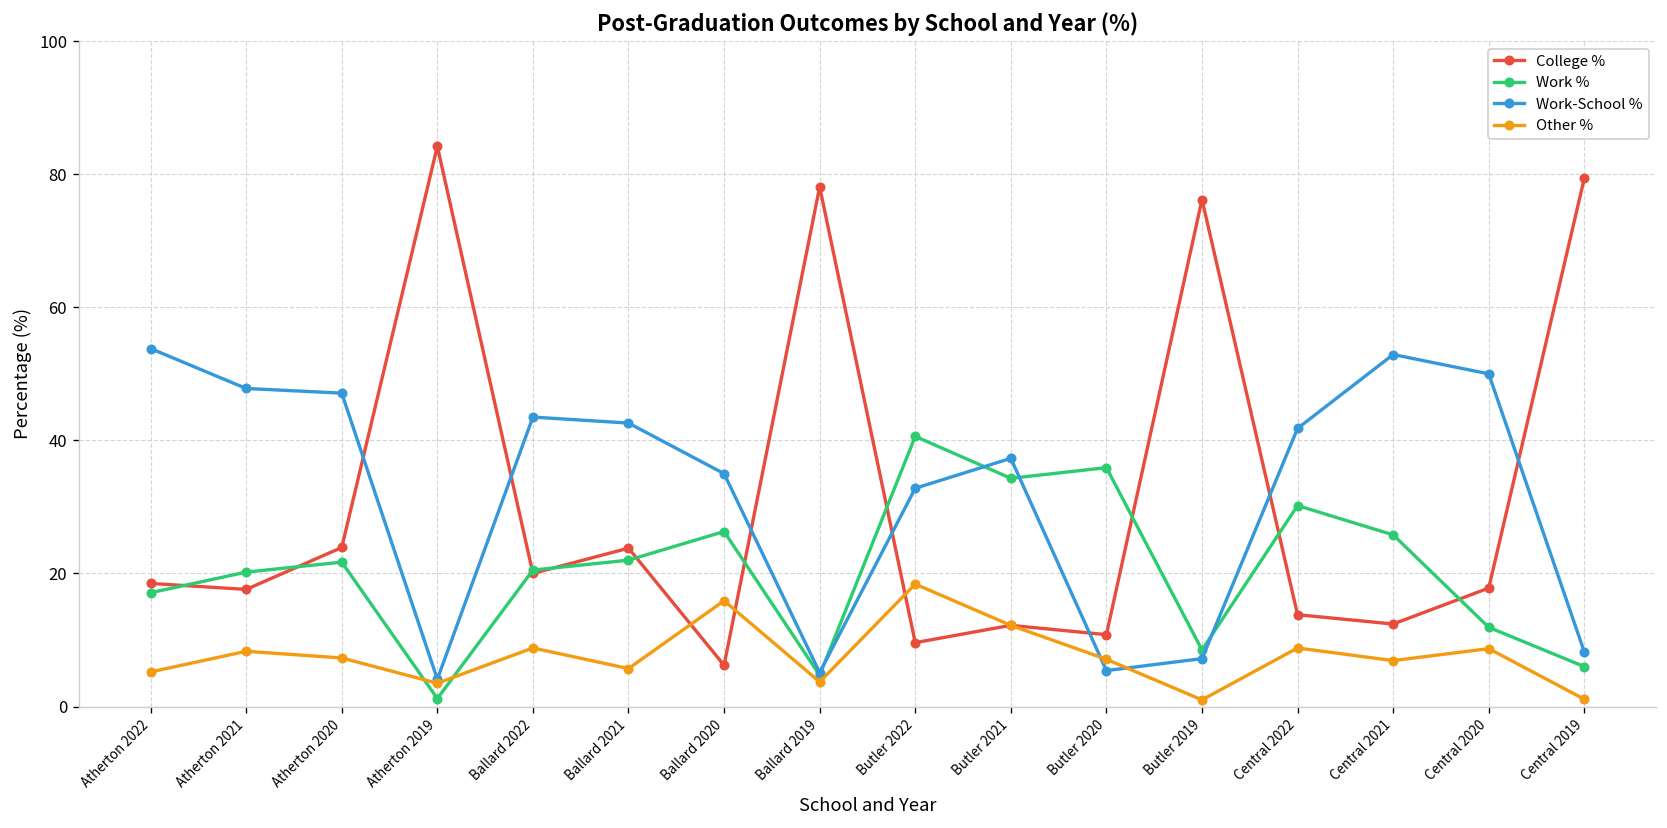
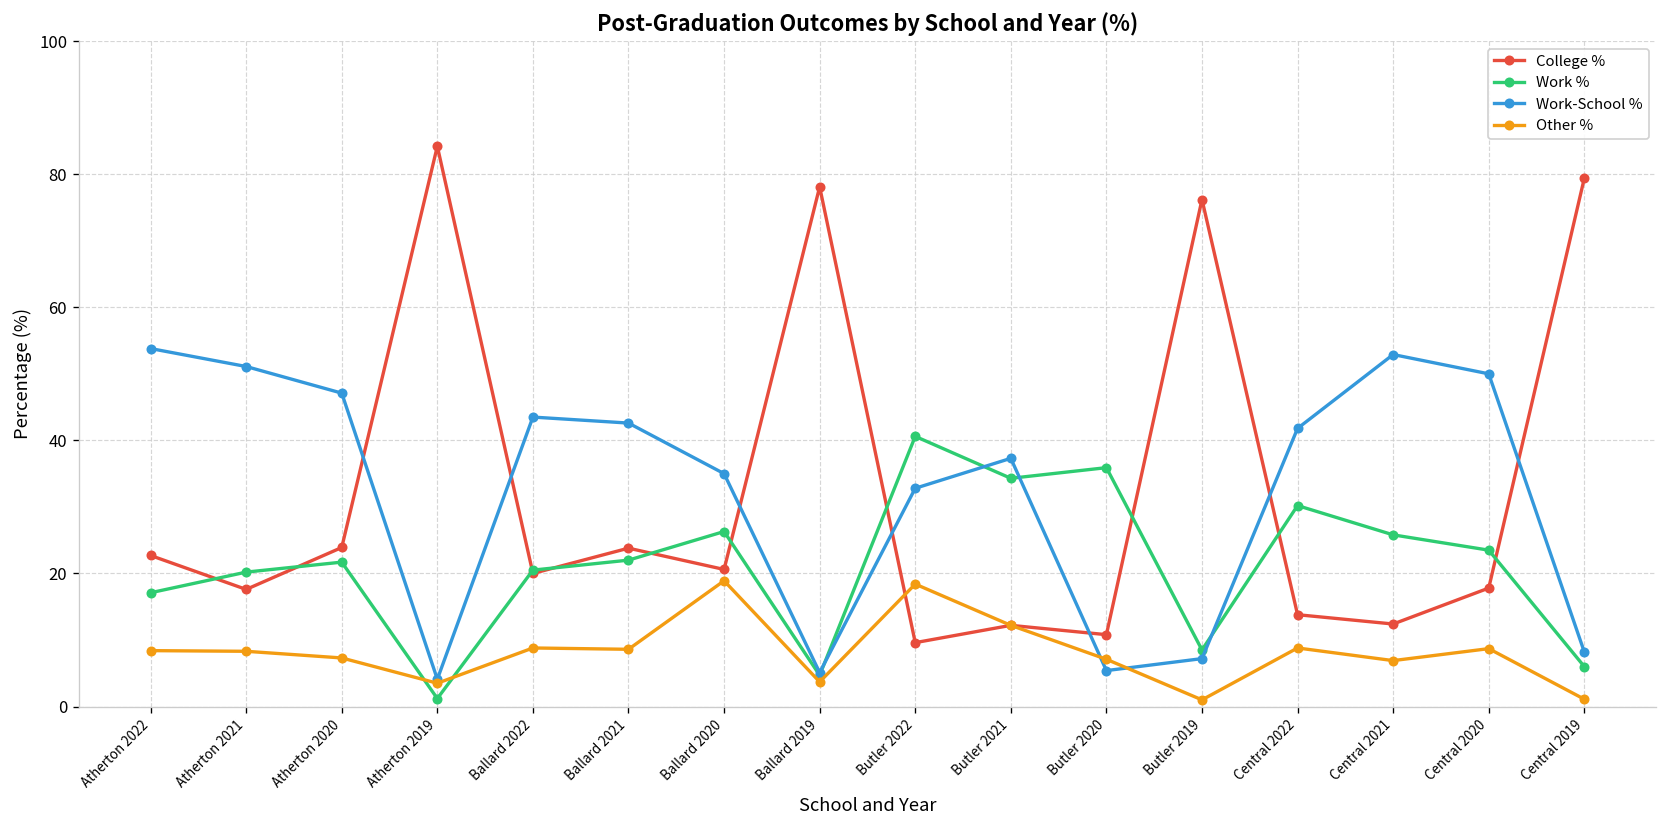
  {
    "College %": {
-     "Atherton 2022": 19,
+     "Atherton 2022": 23,
      "Atherton 2021": 18,
      "Atherton 2020": 24,
      "Atherton 2019": 84,
      "Ballard 2022": 20,
      "Ballard 2021": 24,
-     "Ballard 2020": 6,
+     "Ballard 2020": 21,
      "Ballard 2019": 78,
      "Butler 2022": 10,
      "Butler 2020": 11,
      "Butler 2019": 76,
      "Central 2022": 14,
      "Central 2021": 12,
      "Central 2020": 18,
      "Central 2019": 79
    },
    "Work %": {
      "Atherton 2022": 17,
      "Atherton 2021": 20,
      "Atherton 2020": 22,
      "Atherton 2019": 1,
      "Ballard 2022": 21,
      "Ballard 2021": 22,
      "Ballard 2020": 26,
      "Butler 2022": 41,
      "Butler 2021": 34,
      "Butler 2020": 36,
      "Butler 2019": 9,
      "Central 2022": 30,
      "Central 2021": 26,
-     "Central 2020": 12,
+     "Central 2020": 24,
      "Central 2019": 6
    },
    "Work-School %": {
      "Atherton 2022": 54,
-     "Atherton 2021": 48,
+     "Atherton 2021": 51,
      "Atherton 2020": 47,
      "Atherton 2019": 4,
      "Ballard 2022": 44,
      "Ballard 2021": 43,
      "Ballard 2020": 35,
      "Butler 2022": 33,
      "Butler 2021": 37,
      "Butler 2020": 5,
      "Butler 2019": 7,
      "Central 2022": 42,
      "Central 2021": 53,
      "Central 2020": 50,
      "Central 2019": 8
    },
    "Other %": {
-     "Atherton 2022": 5,
+     "Atherton 2022": 8,
      "Atherton 2021": 8,
      "Atherton 2020": 7,
      "Atherton 2019": 4,
      "Ballard 2022": 9,
-     "Ballard 2021": 6,
-     "Ballard 2020": 16,
+     "Ballard 2021": 9,
+     "Ballard 2020": 19,
      "Ballard 2019": 4,
      "Butler 2022": 18,
      "Butler 2020": 7,
      "Butler 2019": 1,
      "Central 2022": 9,
      "Central 2021": 7,
      "Central 2020": 9,
      "Central 2019": 1
    }
  }
